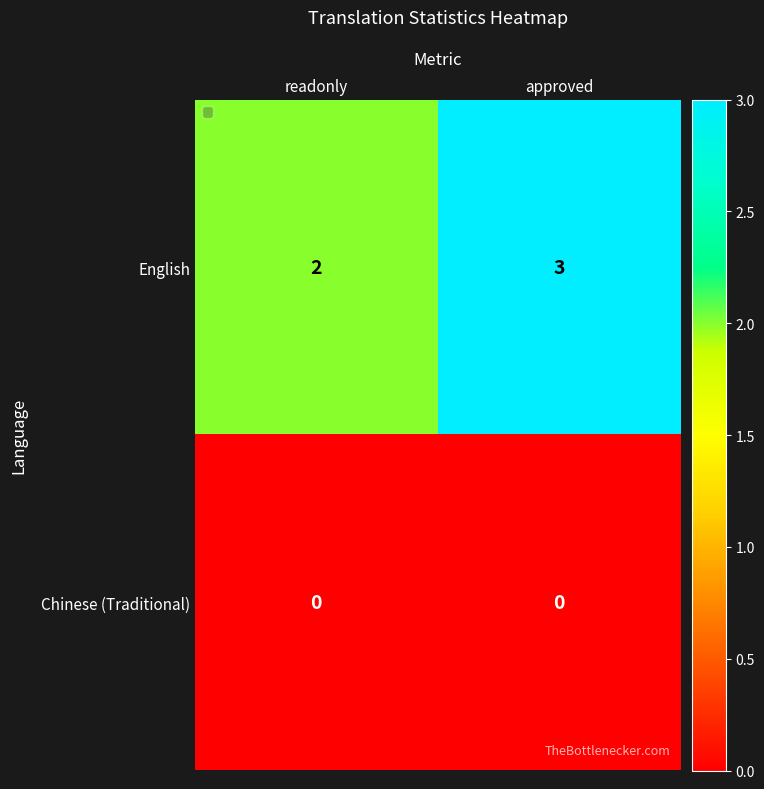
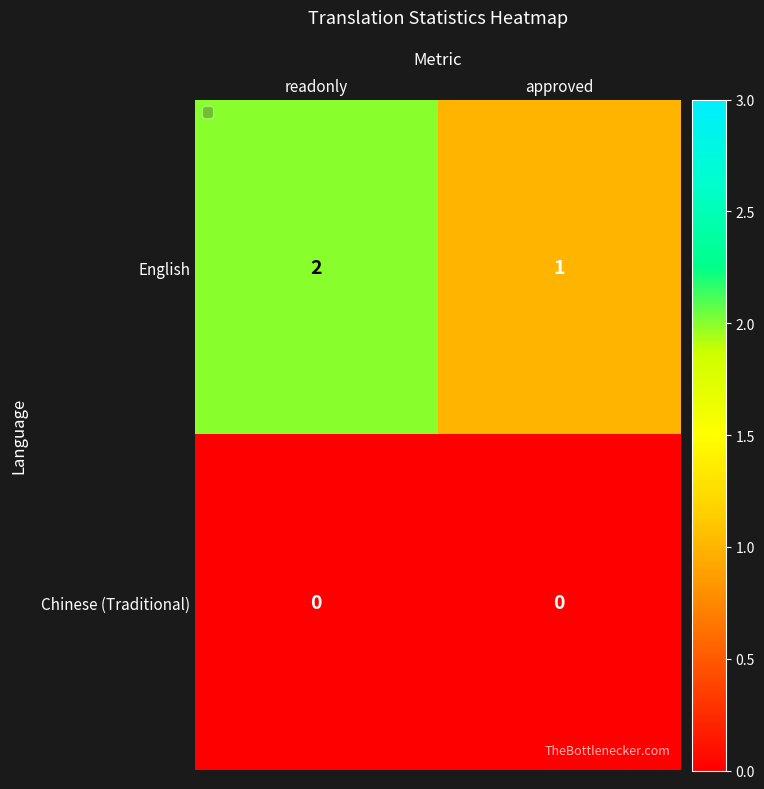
  {
    "English": {
      "readonly": 2,
-     "approved": 3
+     "approved": 1
    },
    "Chinese (Traditional)": {
      "readonly": 0
    }
  }
